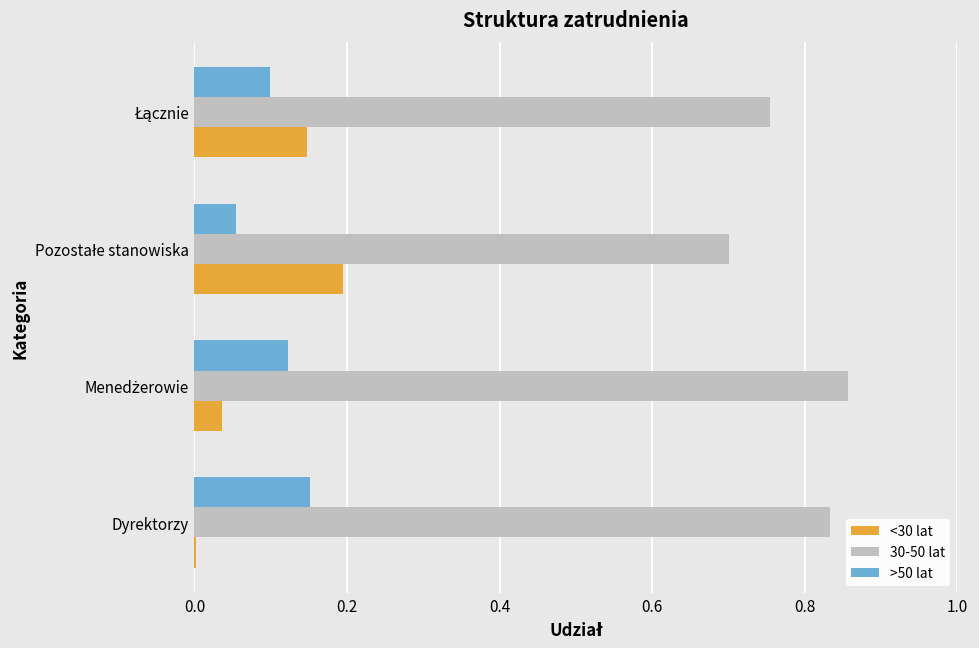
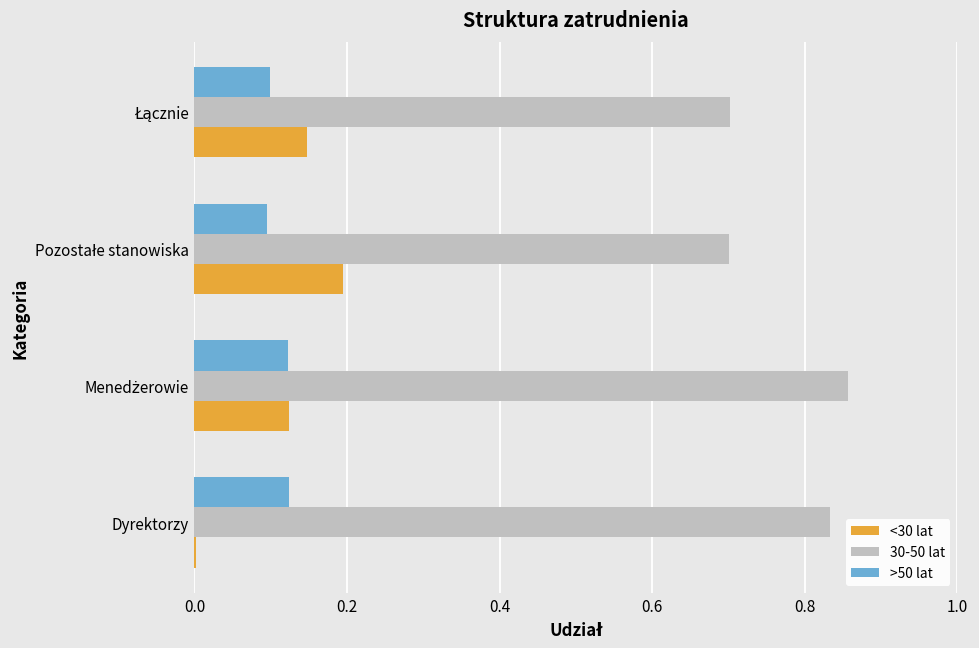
  {
    "<30 lat": {
      "Łącznie": 0.15,
      "Pozostałe stanowiska": 0.20,
-     "Menedżerowie": 0.04
+     "Menedżerowie": 0.12
    },
    "30-50 lat": {
-     "Łącznie": 0.75,
+     "Łącznie": 0.70,
      "Pozostałe stanowiska": 0.70,
      "Menedżerowie": 0.86,
      "Dyrektorzy": 0.83
    },
    ">50 lat": {
      "Łącznie": 0.10,
-     "Pozostałe stanowiska": 0.05,
+     "Pozostałe stanowiska": 0.10,
      "Menedżerowie": 0.12,
-     "Dyrektorzy": 0.15
+     "Dyrektorzy": 0.12
    }
  }
